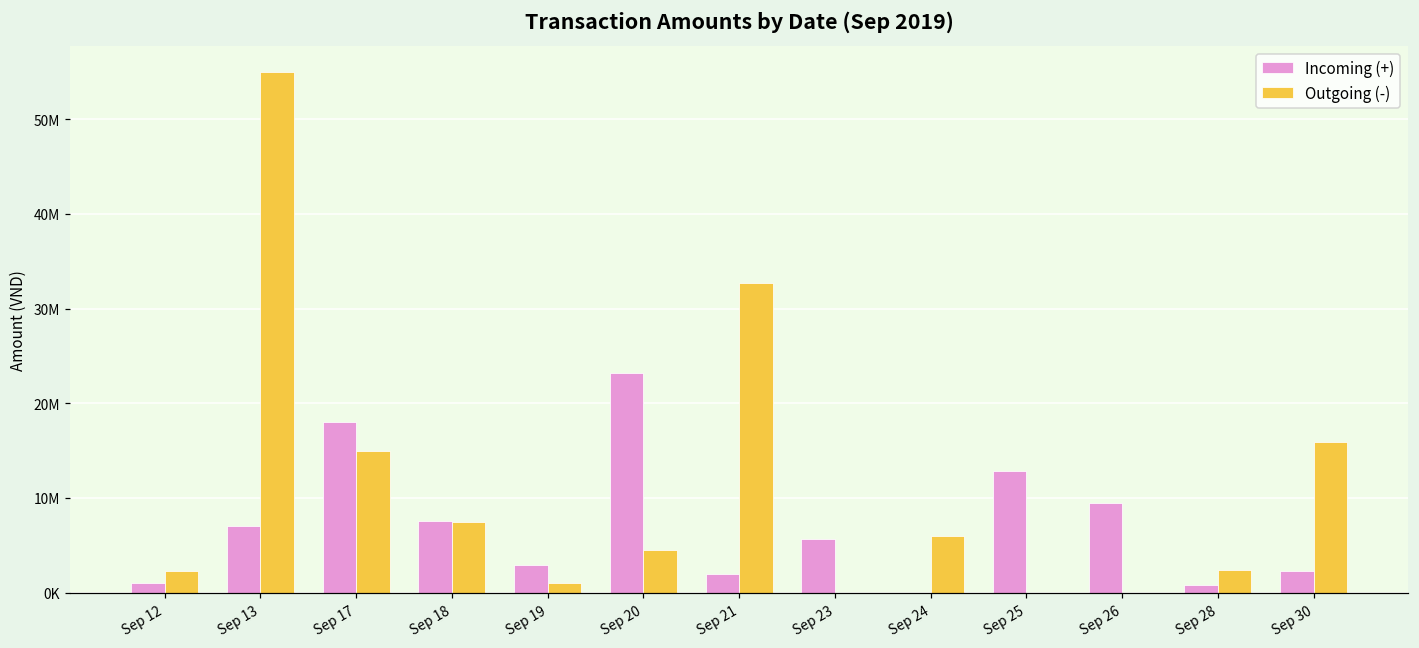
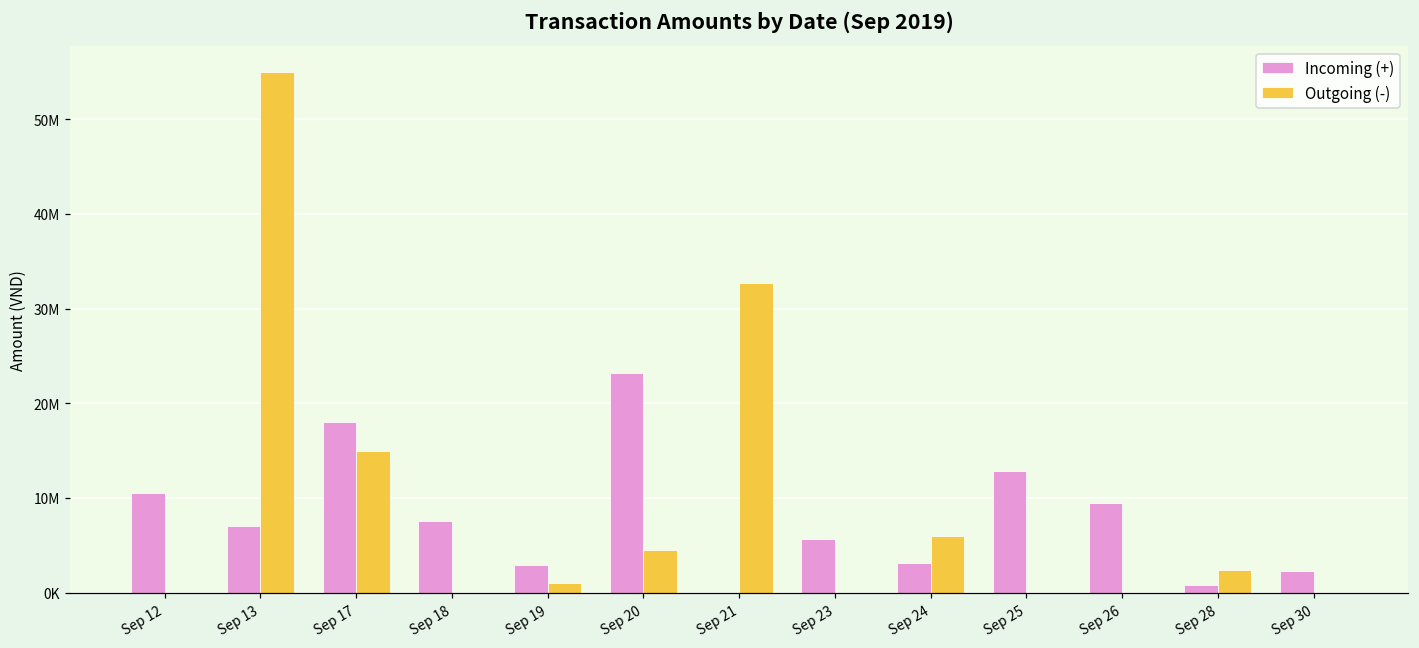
  {
    "Incoming (+)": {
-     "Sep 12": 1000000,
+     "Sep 12": 11000000,
      "Sep 13": 7000000,
      "Sep 17": 18000000,
      "Sep 18": 8000000,
      "Sep 19": 3000000,
      "Sep 20": 23000000,
-     "Sep 21": 2000000,
+     "Sep 21": 0,
      "Sep 23": 6000000,
-     "Sep 24": 0,
+     "Sep 24": 3000000,
      "Sep 25": 13000000,
      "Sep 26": 10000000,
      "Sep 28": 1000000,
      "Sep 30": 2000000
    },
    "Outgoing (-)": {
-     "Sep 12": 2000000,
+     "Sep 12": 0,
      "Sep 13": 55000000,
      "Sep 17": 15000000,
-     "Sep 18": 7000000,
+     "Sep 18": 0,
      "Sep 19": 1000000,
      "Sep 20": 4000000,
      "Sep 21": 33000000,
      "Sep 23": 0,
      "Sep 24": 6000000,
      "Sep 25": 0,
      "Sep 26": 0,
      "Sep 28": 2000000,
-     "Sep 30": 16000000
+     "Sep 30": 0
    }
  }
